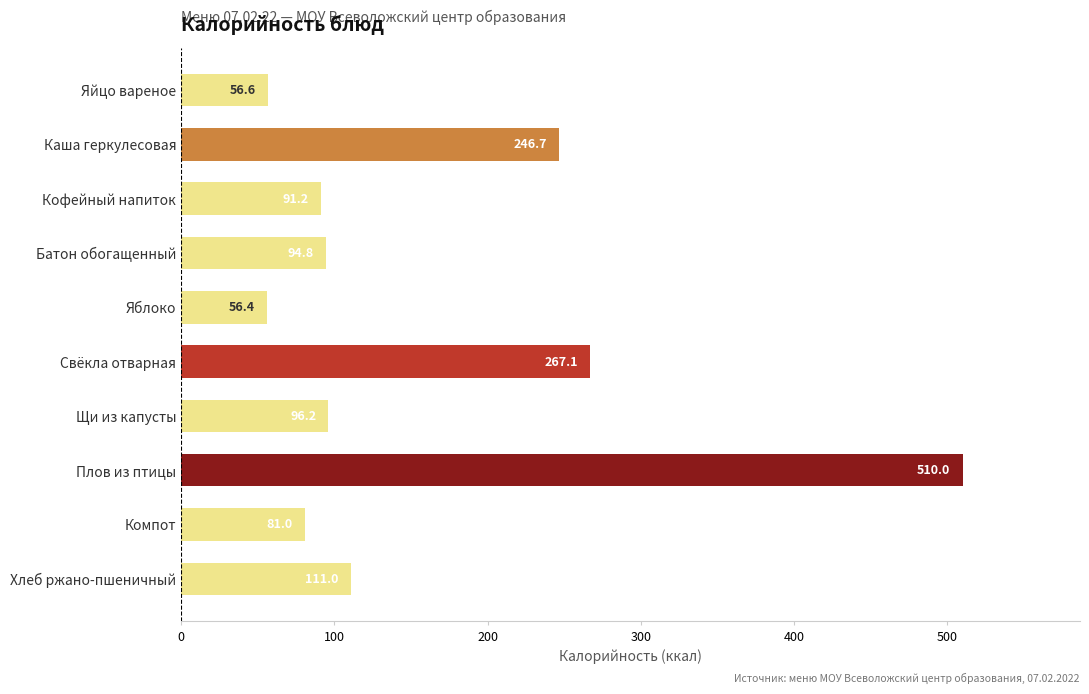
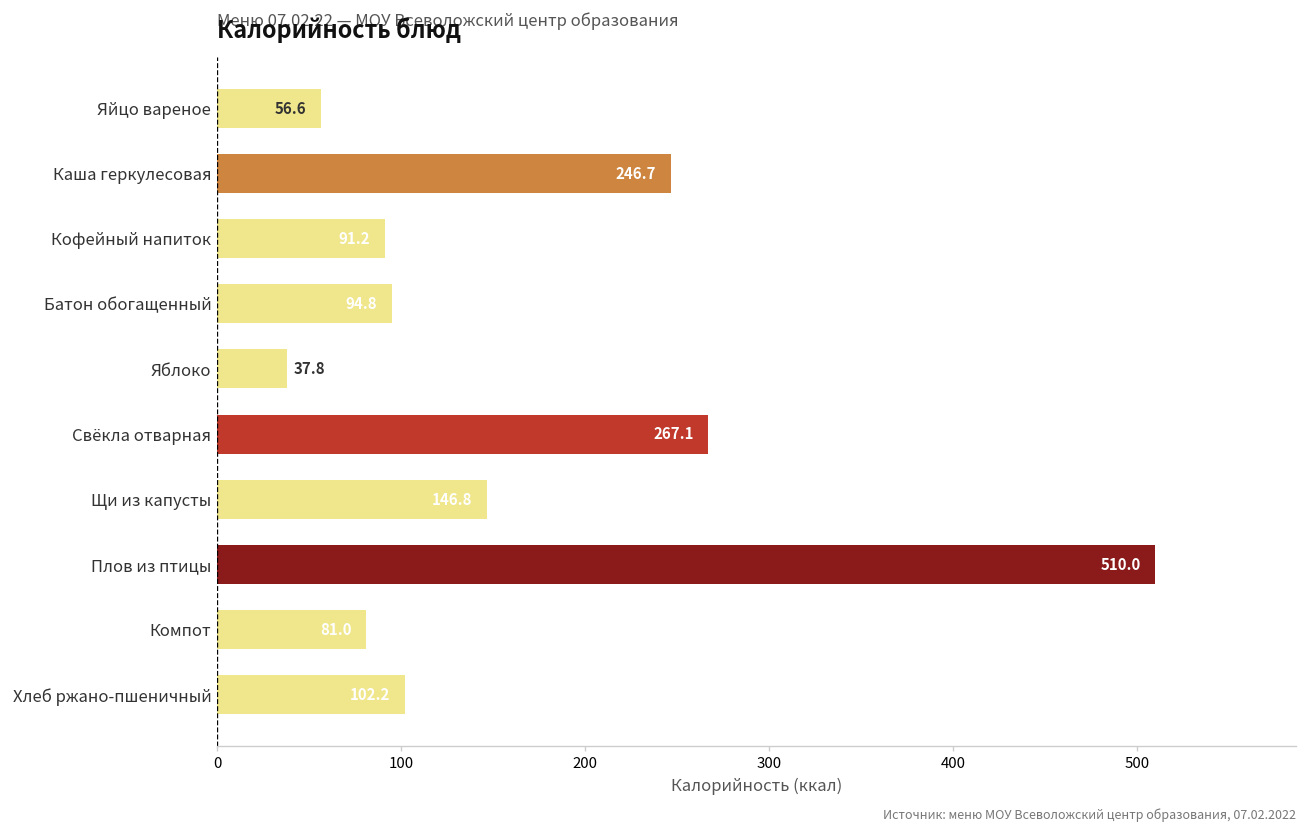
  {
    "Яйцо вареное": 56.6,
    "Каша геркулесовая": 246.7,
    "Кофейный напиток": 91.2,
    "Батон обогащенный": 94.8,
-   "Яблоко": 56.4,
+   "Яблоко": 37.8,
    "Свёкла отварная": 267.1,
-   "Щи из капусты": 96.2,
+   "Щи из капусты": 146.8,
    "Плов из птицы": 510.0,
    "Компот": 81.0,
-   "Хлеб ржано-пшеничный": 111.0
+   "Хлеб ржано-пшеничный": 102.2
  }
